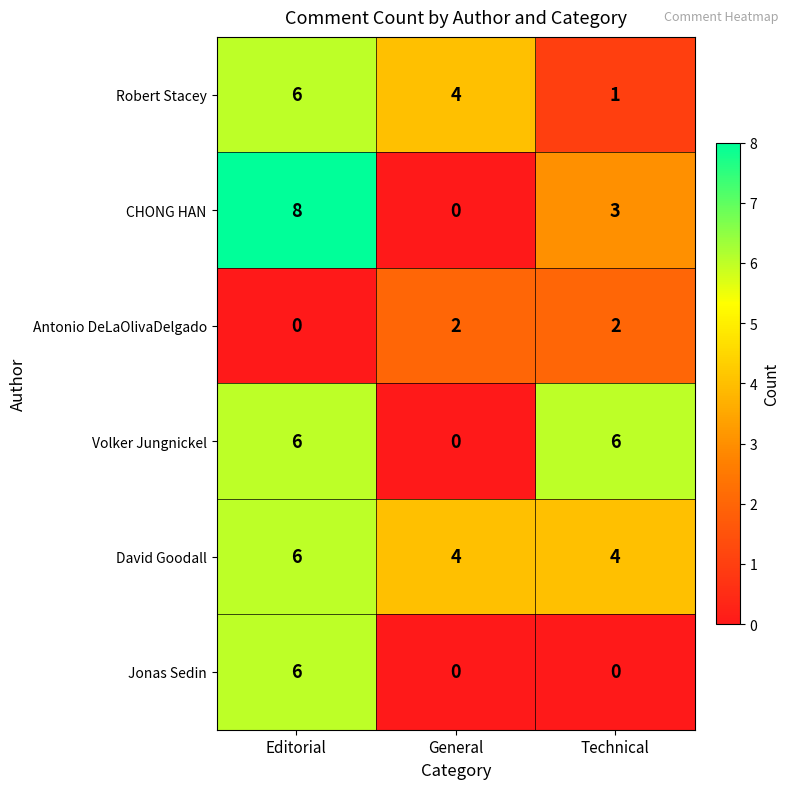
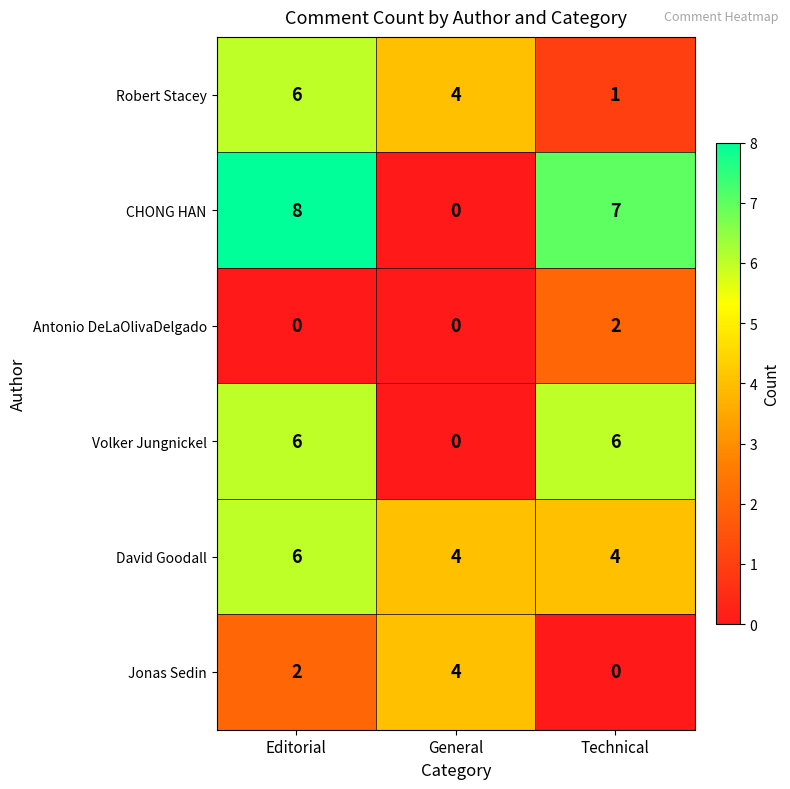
  {
    "Robert Stacey": {
      "Editorial": 6,
      "General": 4,
      "Technical": 1
    },
    "CHONG HAN": {
      "Editorial": 8,
      "General": 0,
-     "Technical": 3
+     "Technical": 7
    },
    "Antonio DeLaOlivaDelgado": {
      "Editorial": 0,
-     "General": 2,
+     "General": 0,
      "Technical": 2
    },
    "Volker Jungnickel": {
      "Editorial": 6,
      "General": 0,
      "Technical": 6
    },
    "David Goodall": {
      "Editorial": 6,
      "General": 4,
      "Technical": 4
    },
    "Jonas Sedin": {
-     "Editorial": 6,
-     "General": 0,
+     "Editorial": 2,
+     "General": 4,
      "Technical": 0
    }
  }
